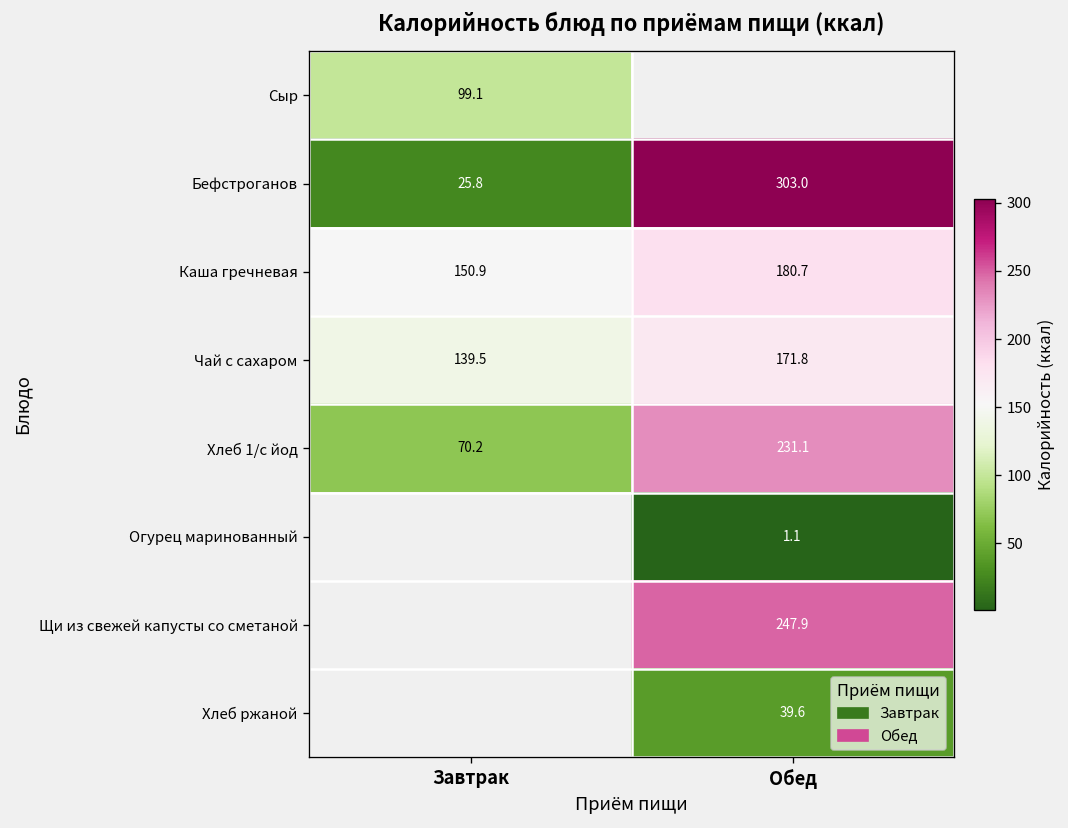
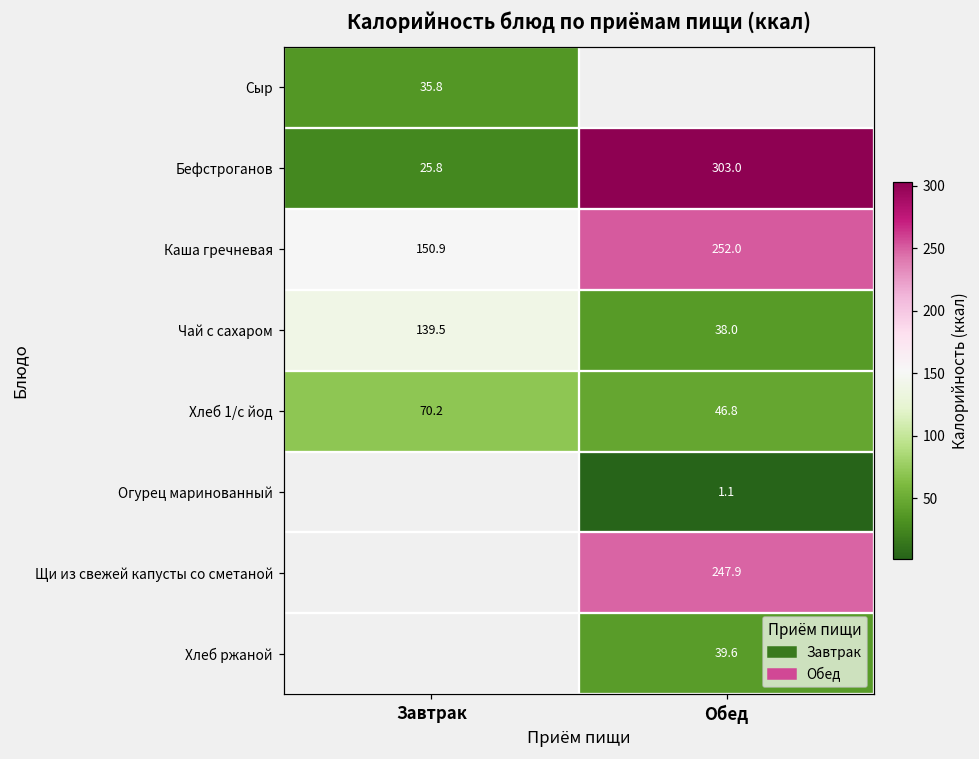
  {
    "Сыр": {
-     "Завтрак": 99.1
+     "Завтрак": 35.8
    },
    "Бефстроганов": {
      "Завтрак": 25.8,
      "Обед": 303.0
    },
    "Каша гречневая": {
      "Завтрак": 150.9,
-     "Обед": 180.7
+     "Обед": 252.0
    },
    "Чай с сахаром": {
      "Завтрак": 139.5,
-     "Обед": 171.8
+     "Обед": 38.0
    },
    "Хлеб 1/с йод": {
      "Завтрак": 70.2,
-     "Обед": 231.1
+     "Обед": 46.8
    },
    "Огурец маринованный": {
      "Обед": 1.1
    },
    "Щи из свежей капусты со сметаной": {
      "Обед": 247.9
    },
    "Хлеб ржаной": {
      "Обед": 39.6
    }
  }
